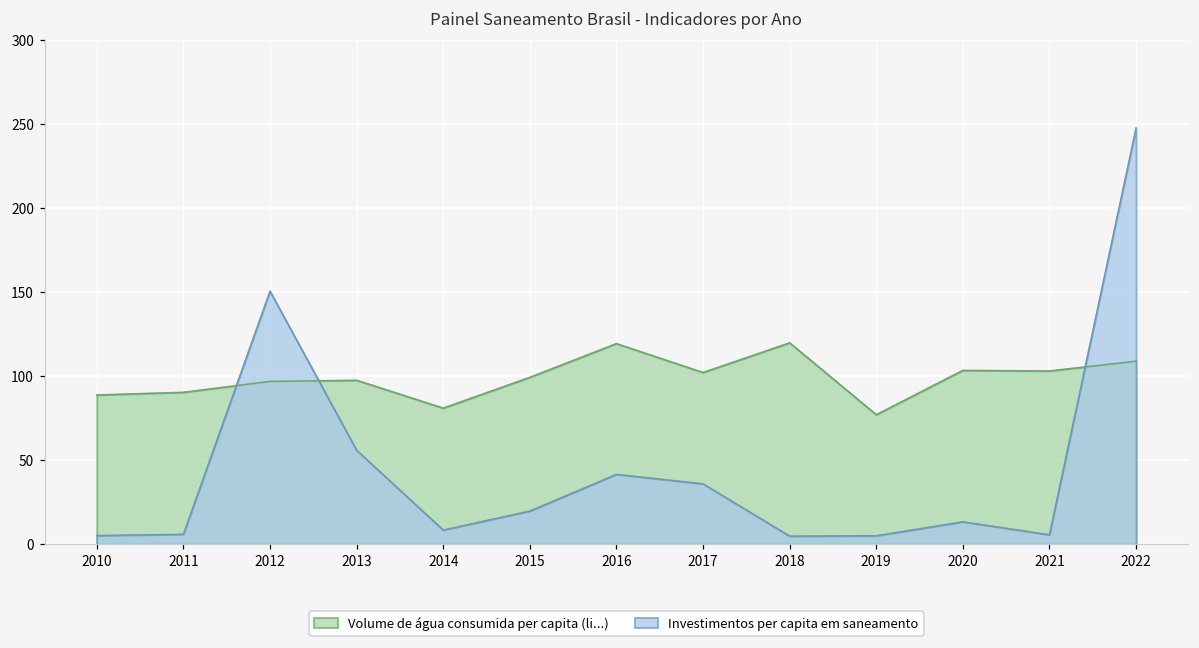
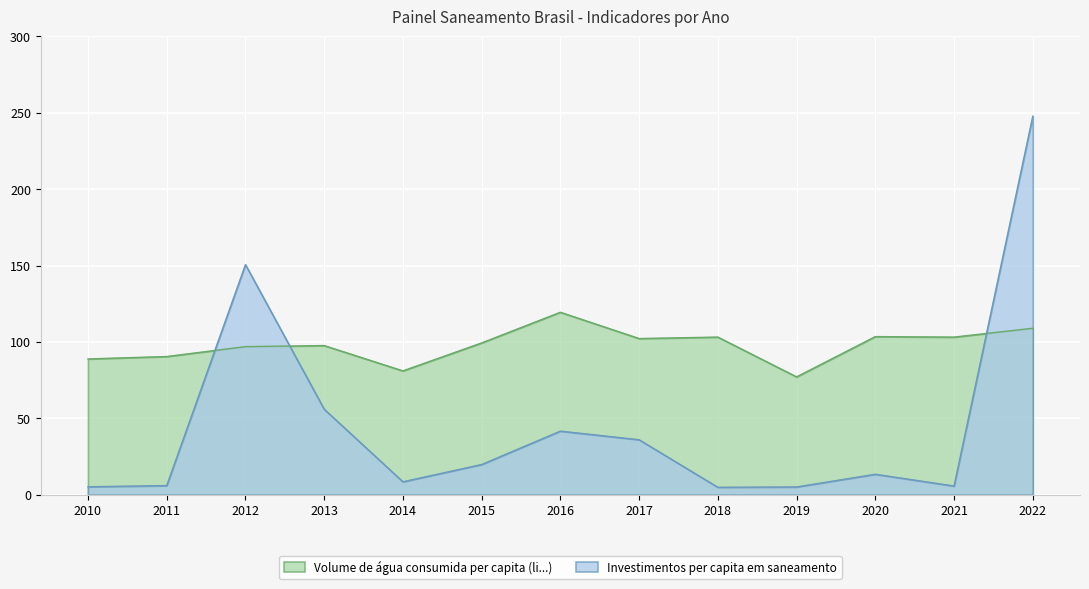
  {
    "Volume de água consumida per capita (li...)": {
      "2010": 89,
      "2011": 90,
      "2012": 97,
      "2013": 98,
      "2014": 81,
      "2015": 99,
      "2016": 119,
      "2017": 102,
-     "2018": 120,
+     "2018": 103,
      "2019": 77,
      "2020": 103,
      "2021": 103,
      "2022": 109
    },
    "Investimentos per capita em saneamento": {
      "2010": 5,
      "2011": 6,
      "2012": 151,
      "2013": 56,
      "2014": 8,
      "2015": 20,
      "2016": 42,
      "2017": 36,
      "2018": 5,
      "2019": 5,
      "2020": 13,
      "2021": 6,
      "2022": 248
    }
  }
